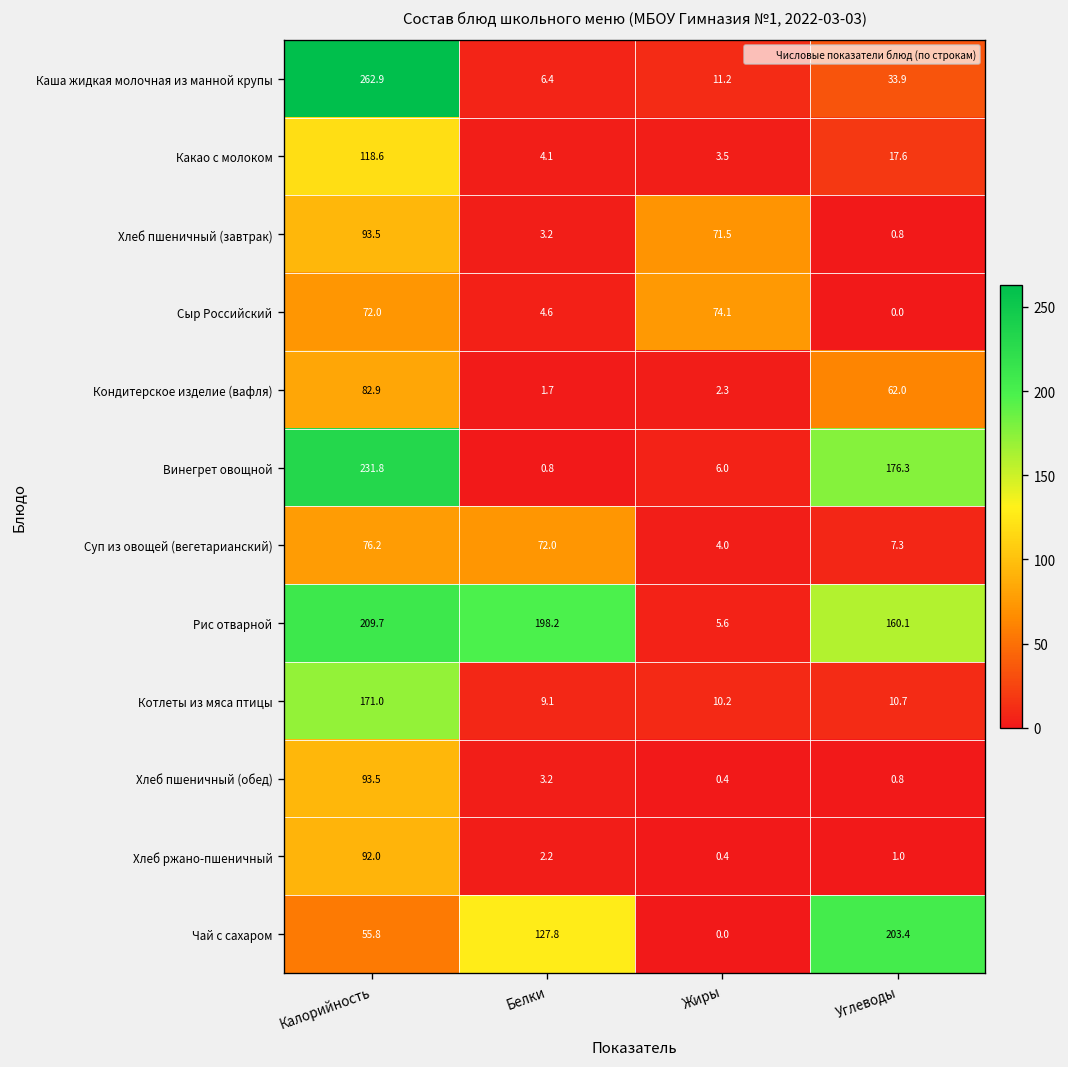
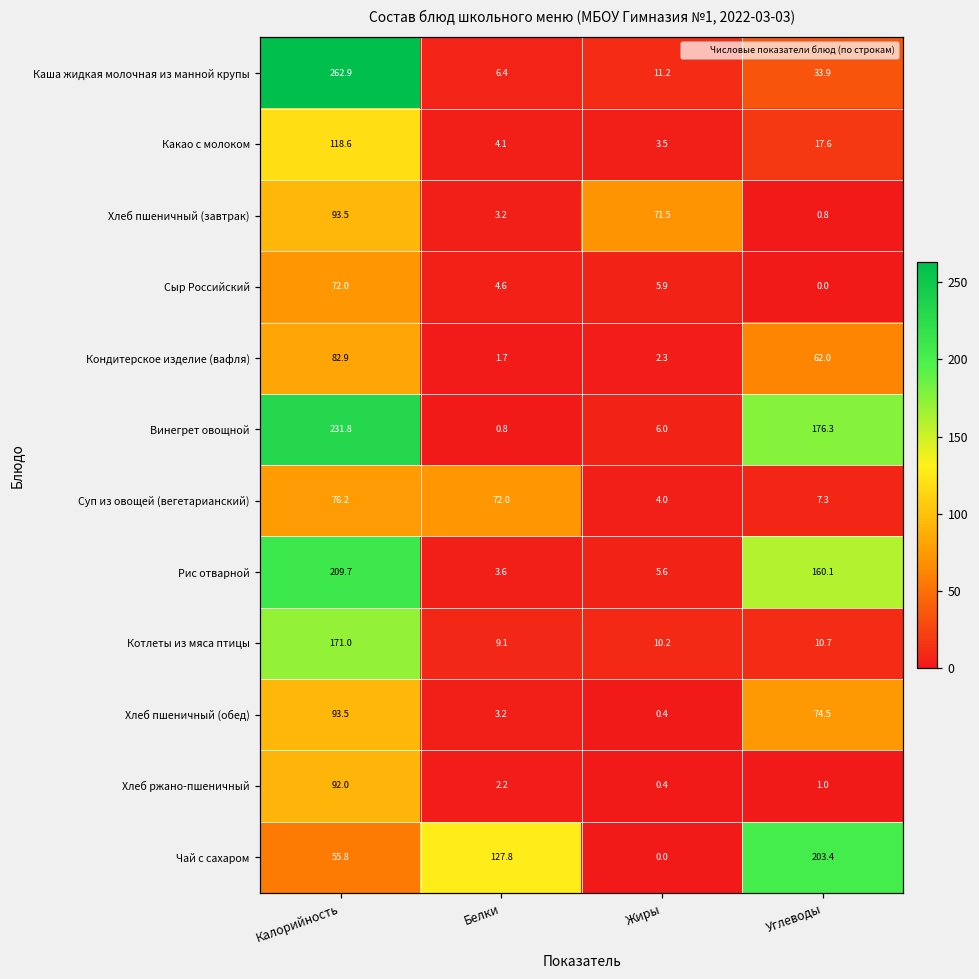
  {
    "Каша жидкая молочная из манной крупы": {
      "Калорийность": 262.9,
      "Белки": 6.4,
      "Жиры": 11.2,
      "Углеводы": 33.9
    },
    "Какао с молоком": {
      "Калорийность": 118.6,
      "Белки": 4.1,
      "Жиры": 3.5,
      "Углеводы": 17.6
    },
    "Хлеб пшеничный (завтрак)": {
      "Калорийность": 93.5,
      "Белки": 3.2,
      "Жиры": 71.5,
      "Углеводы": 0.8
    },
    "Сыр Российский": {
      "Калорийность": 72.0,
      "Белки": 4.6,
-     "Жиры": 74.1,
+     "Жиры": 5.9,
      "Углеводы": 0.0
    },
    "Кондитерское изделие (вафля)": {
      "Калорийность": 82.9,
      "Белки": 1.7,
      "Жиры": 2.3,
      "Углеводы": 62.0
    },
    "Винегрет овощной": {
      "Калорийность": 231.8,
      "Белки": 0.8,
      "Жиры": 6.0,
      "Углеводы": 176.3
    },
    "Суп из овощей (вегетарианский)": {
      "Калорийность": 76.2,
      "Белки": 72.0,
      "Жиры": 4.0,
      "Углеводы": 7.3
    },
    "Рис отварной": {
      "Калорийность": 209.7,
-     "Белки": 198.2,
+     "Белки": 3.6,
      "Жиры": 5.6,
      "Углеводы": 160.1
    },
    "Котлеты из мяса птицы": {
      "Калорийность": 171.0,
      "Белки": 9.1,
      "Жиры": 10.2,
      "Углеводы": 10.7
    },
    "Хлеб пшеничный (обед)": {
      "Калорийность": 93.5,
      "Белки": 3.2,
      "Жиры": 0.4,
-     "Углеводы": 0.8
+     "Углеводы": 74.5
    },
    "Хлеб ржано-пшеничный": {
      "Калорийность": 92.0,
      "Белки": 2.2,
      "Жиры": 0.4,
      "Углеводы": 1.0
    },
    "Чай с сахаром": {
      "Калорийность": 55.8,
      "Белки": 127.8,
      "Жиры": 0.0,
      "Углеводы": 203.4
    }
  }
